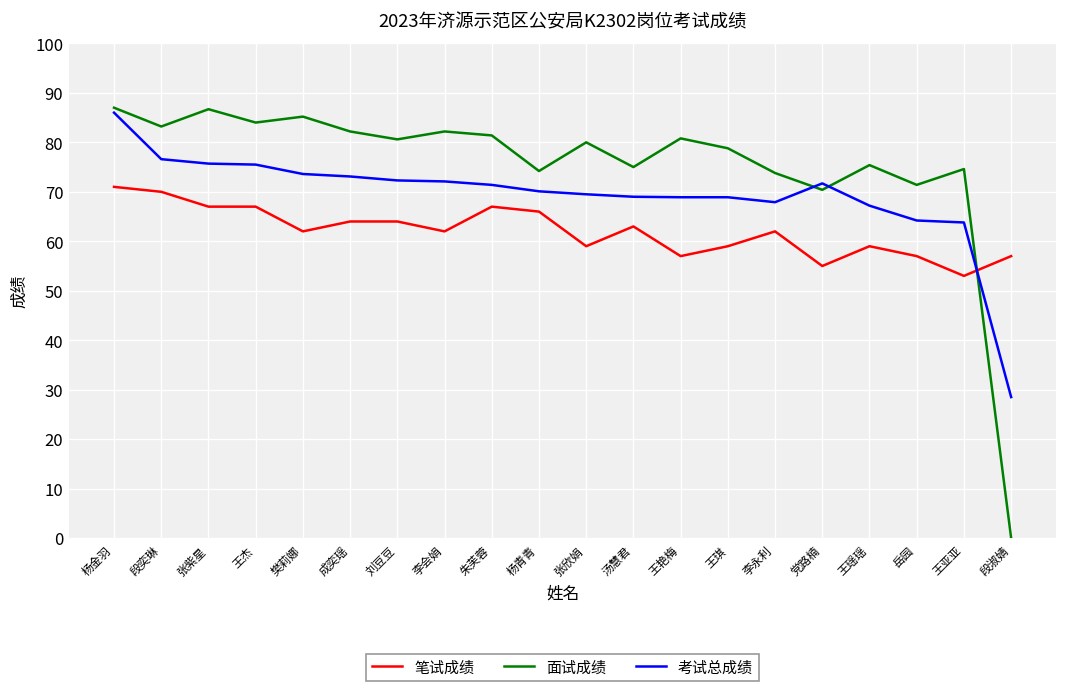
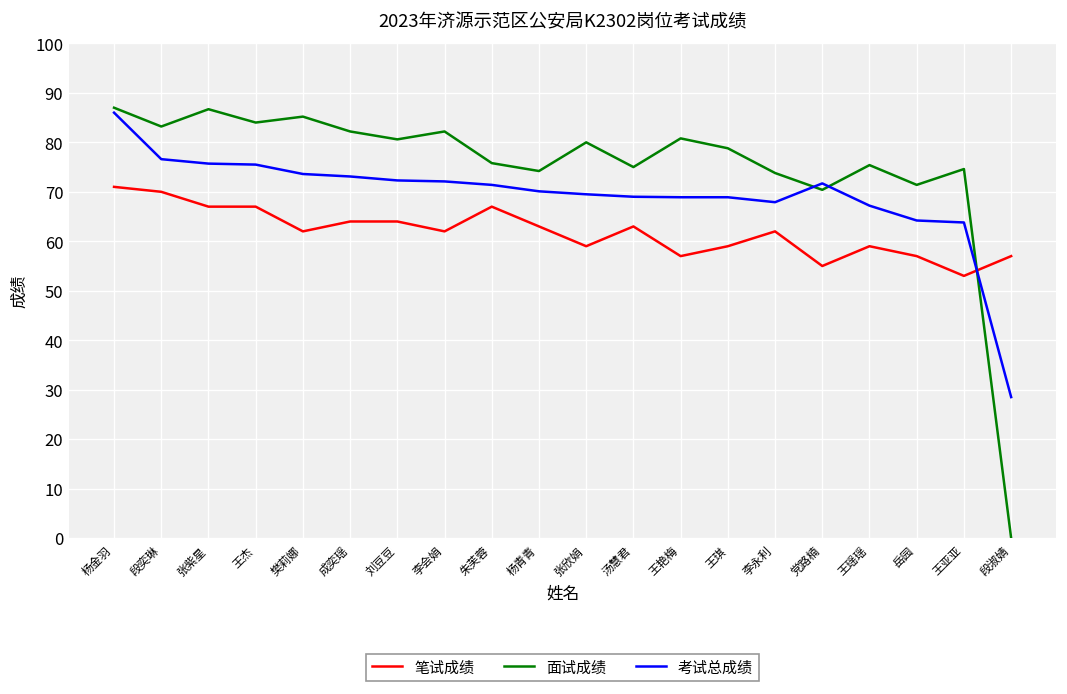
  {
    "笔试成绩": {
      "杨金羽": 71,
      "段奕琳": 70,
      "张紫星": 67,
      "王杰": 67,
      "樊莉娜": 62,
      "成奕瑶": 64,
      "刘豆豆": 64,
      "李会娟": 62,
      "朱芙蓉": 67,
-     "杨青青": 66,
+     "杨青青": 63,
      "张欣娟": 59,
      "汤慧君": 63,
      "王艳梅": 57,
      "王琪": 59,
      "李永利": 62,
      "党路楠": 55,
      "王瑶瑶": 59,
      "岳园": 57,
      "王亚亚": 53,
      "段淑婧": 57
    },
    "面试成绩": {
      "杨金羽": 87,
      "段奕琳": 83,
      "张紫星": 87,
      "王杰": 84,
      "樊莉娜": 85,
      "成奕瑶": 82,
      "刘豆豆": 81,
      "李会娟": 82,
-     "朱芙蓉": 81,
+     "朱芙蓉": 76,
      "杨青青": 74,
      "张欣娟": 80,
      "汤慧君": 75,
      "王艳梅": 81,
      "王琪": 79,
      "李永利": 74,
      "党路楠": 70,
      "王瑶瑶": 75,
      "岳园": 71,
      "王亚亚": 75,
      "段淑婧": 0
    },
    "考试总成绩": {
      "杨金羽": 86,
      "段奕琳": 77,
      "张紫星": 76,
      "王杰": 76,
      "樊莉娜": 74,
      "成奕瑶": 73,
      "刘豆豆": 72,
      "李会娟": 72,
      "朱芙蓉": 71,
      "杨青青": 70,
      "张欣娟": 70,
      "汤慧君": 69,
      "王艳梅": 69,
      "王琪": 69,
      "李永利": 68,
      "党路楠": 72,
      "王瑶瑶": 67,
      "岳园": 64,
      "王亚亚": 64,
      "段淑婧": 29
    }
  }
